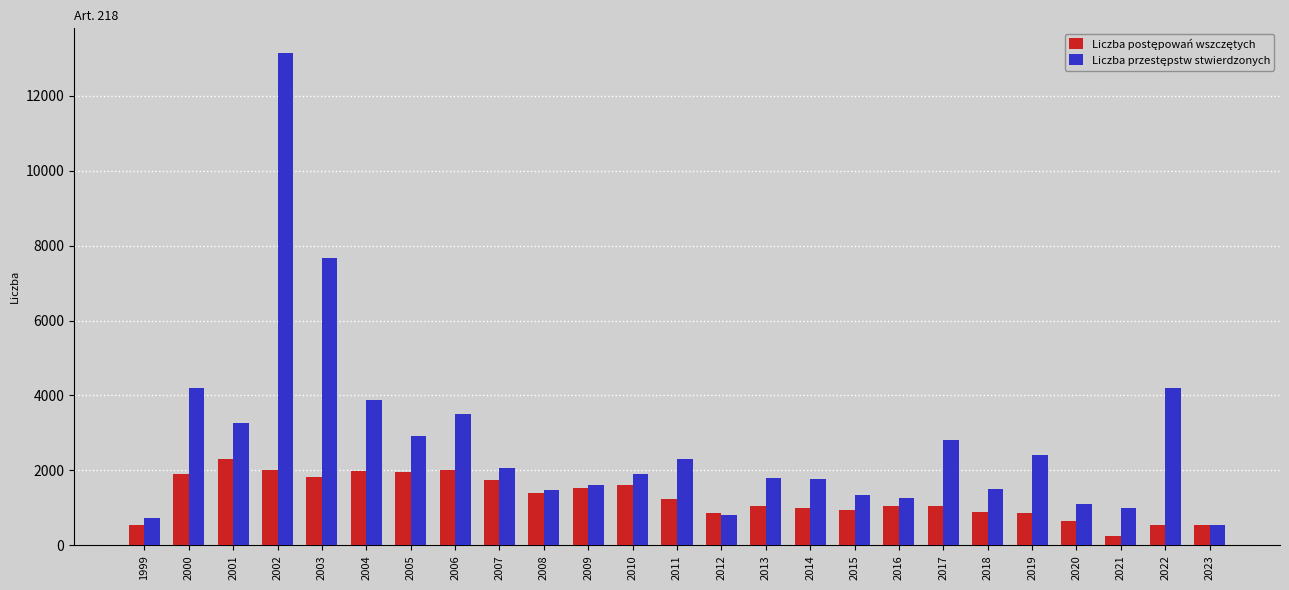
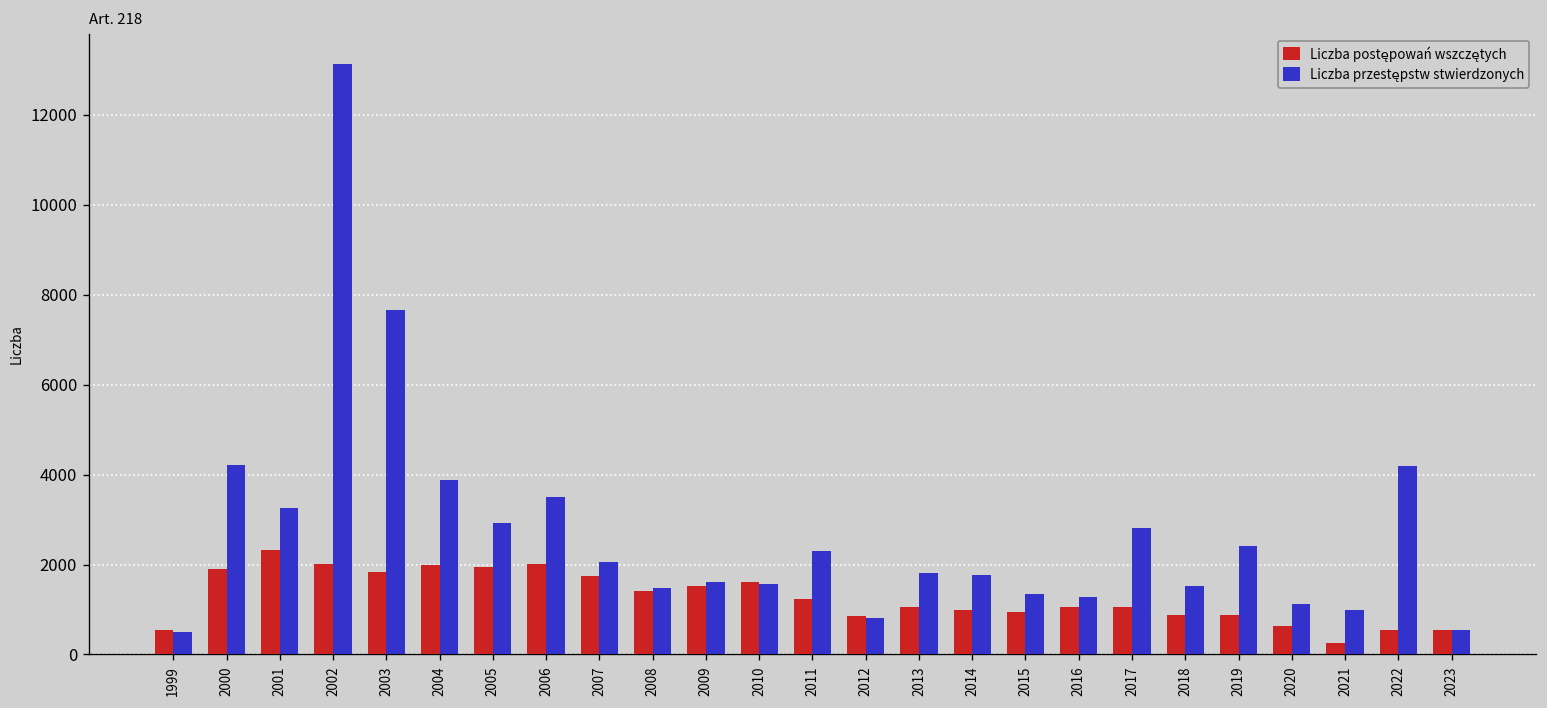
  {
    "Liczba postępowań wszczętych": {
      "1999": 500,
      "2000": 1900,
      "2001": 2300,
      "2002": 2000,
      "2003": 1800,
      "2004": 2000,
      "2005": 2000,
      "2006": 2000,
      "2007": 1700,
      "2008": 1400,
      "2009": 1500,
      "2010": 1600,
      "2011": 1200,
      "2012": 900,
      "2013": 1100,
      "2014": 1000,
      "2015": 1000,
      "2016": 1100,
      "2017": 1000,
      "2018": 900,
      "2019": 900,
      "2020": 600,
      "2021": 300,
      "2022": 500,
      "2023": 500
    },
    "Liczba przestępstw stwierdzonych": {
-     "1999": 700,
+     "1999": 500,
      "2000": 4200,
      "2001": 3300,
      "2002": 13100,
      "2003": 7700,
      "2004": 3900,
      "2005": 2900,
      "2006": 3500,
      "2007": 2100,
      "2008": 1500,
      "2009": 1600,
-     "2010": 1900,
+     "2010": 1600,
      "2011": 2300,
      "2012": 800,
      "2013": 1800,
      "2014": 1800,
      "2015": 1400,
      "2016": 1300,
      "2017": 2800,
      "2018": 1500,
      "2019": 2400,
      "2020": 1100,
      "2021": 1000,
      "2022": 4200,
      "2023": 500
    }
  }
